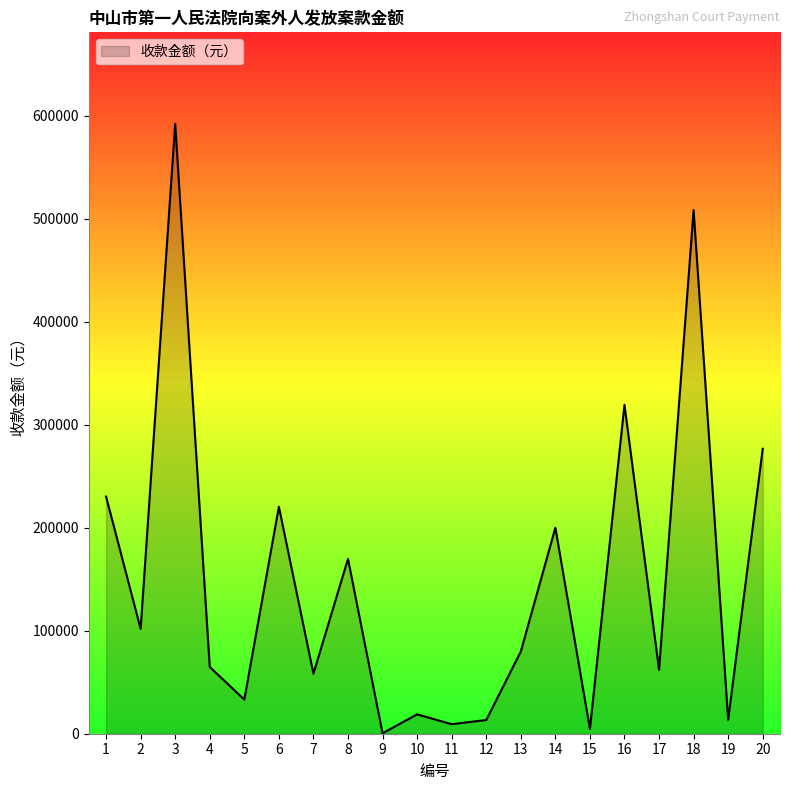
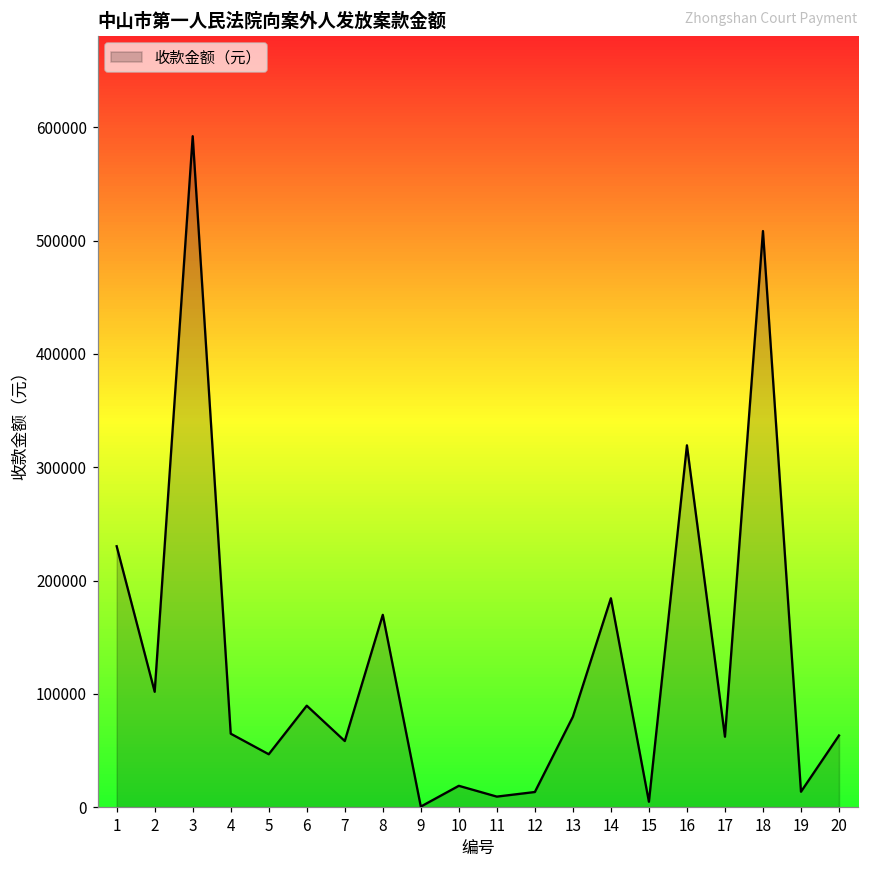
  {
    "1": 230000,
    "2": 102000,
    "3": 592000,
    "4": 65000,
-   "5": 33000,
-   "6": 220000,
+   "5": 47000,
+   "6": 90000,
    "7": 58000,
    "8": 170000,
    "9": 0,
    "10": 19000,
    "11": 9000,
    "12": 13000,
    "13": 80000,
-   "14": 200000,
+   "14": 184000,
    "15": 5000,
    "16": 319000,
    "17": 62000,
    "18": 508000,
    "19": 14000,
-   "20": 277000
+   "20": 63000
  }
